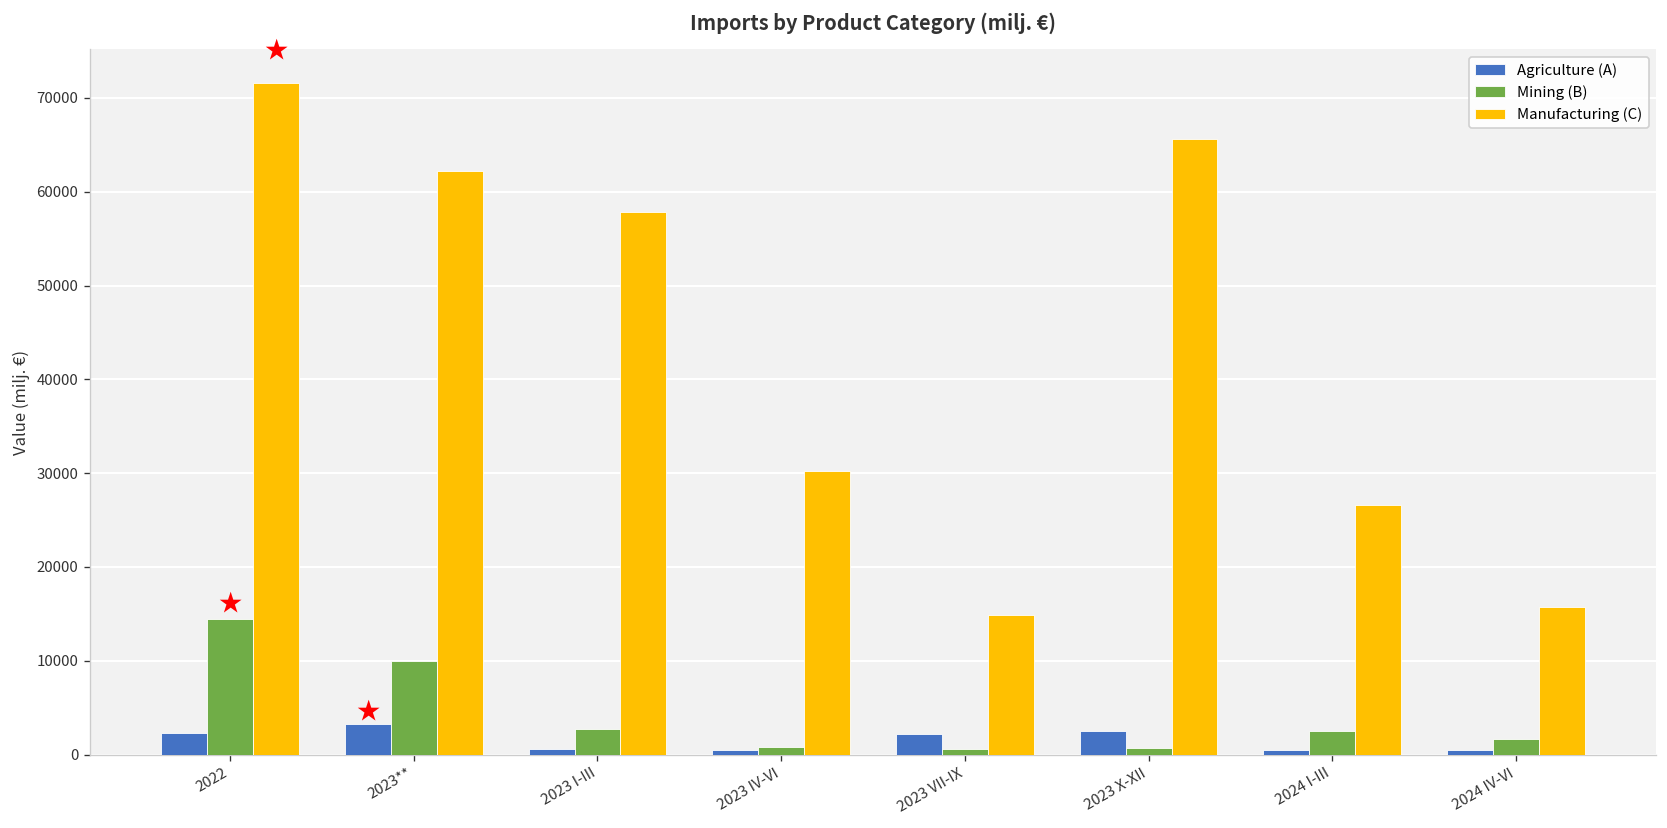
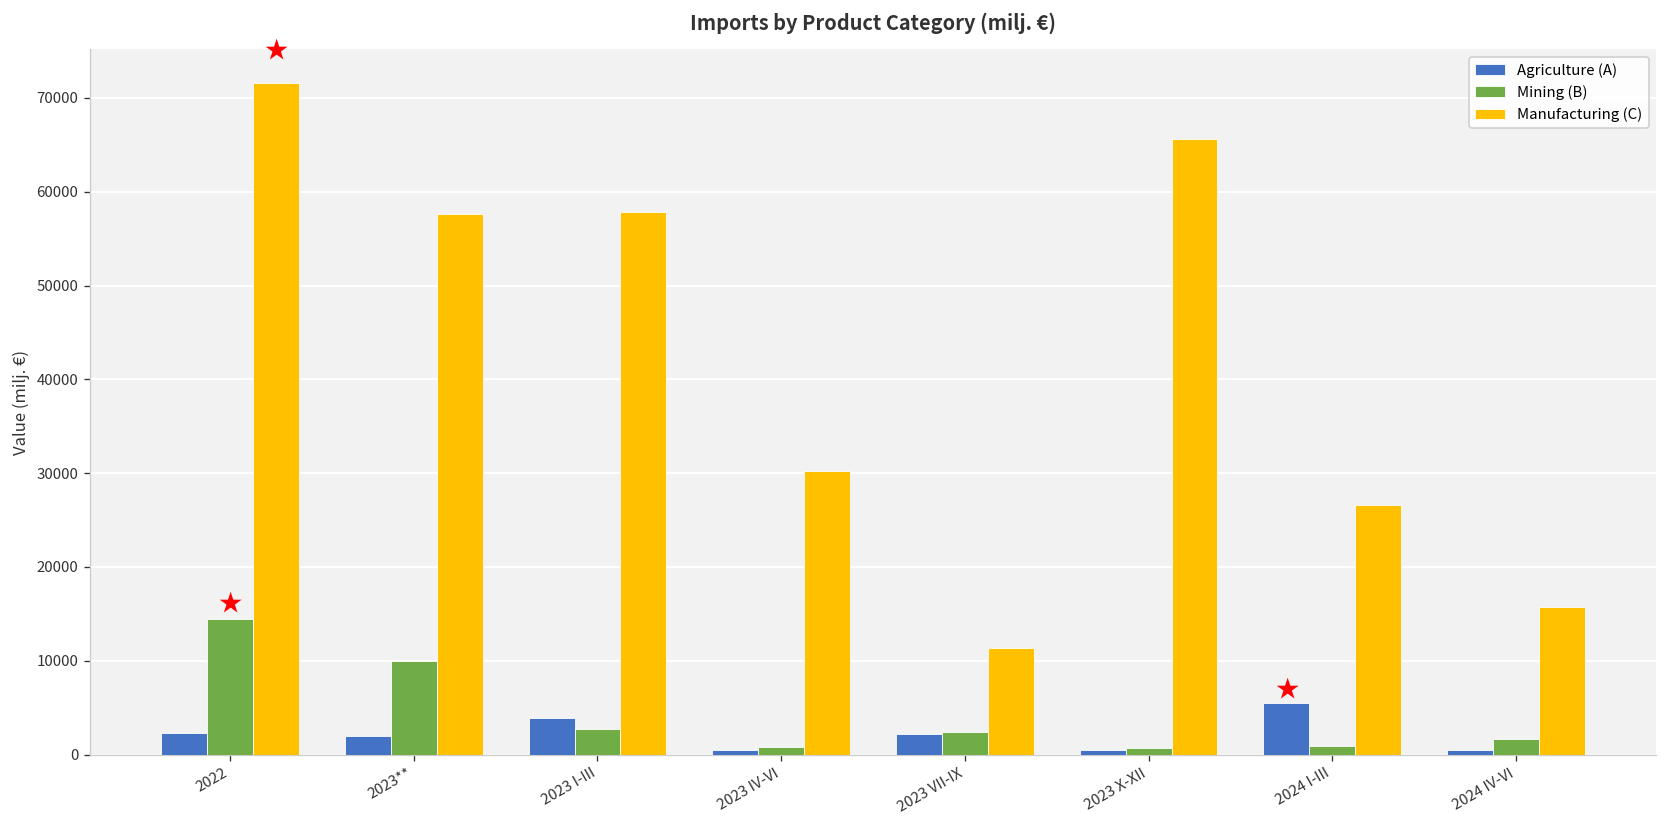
  {
    "Agriculture (A)": {
      "2022": 2000,
-     "2023**": 3000,
-     "2023 I-III": 1000,
+     "2023**": 2000,
+     "2023 I-III": 4000,
      "2023 IV-VI": 1000,
      "2023 VII-IX": 2000,
-     "2023 X-XII": 2000,
-     "2024 I-III": 0,
+     "2023 X-XII": 0,
+     "2024 I-III": 6000,
      "2024 IV-VI": 1000
    },
    "Mining (B)": {
      "2022": 14000,
      "2023**": 10000,
      "2023 I-III": 3000,
      "2023 IV-VI": 1000,
-     "2023 VII-IX": 1000,
+     "2023 VII-IX": 2000,
      "2023 X-XII": 1000,
-     "2024 I-III": 2000,
+     "2024 I-III": 1000,
      "2024 IV-VI": 2000
    },
    "Manufacturing (C)": {
      "2022": 72000,
-     "2023**": 62000,
+     "2023**": 58000,
      "2023 I-III": 58000,
      "2023 IV-VI": 30000,
-     "2023 VII-IX": 15000,
+     "2023 VII-IX": 11000,
      "2023 X-XII": 66000,
      "2024 I-III": 27000,
      "2024 IV-VI": 16000
    }
  }
